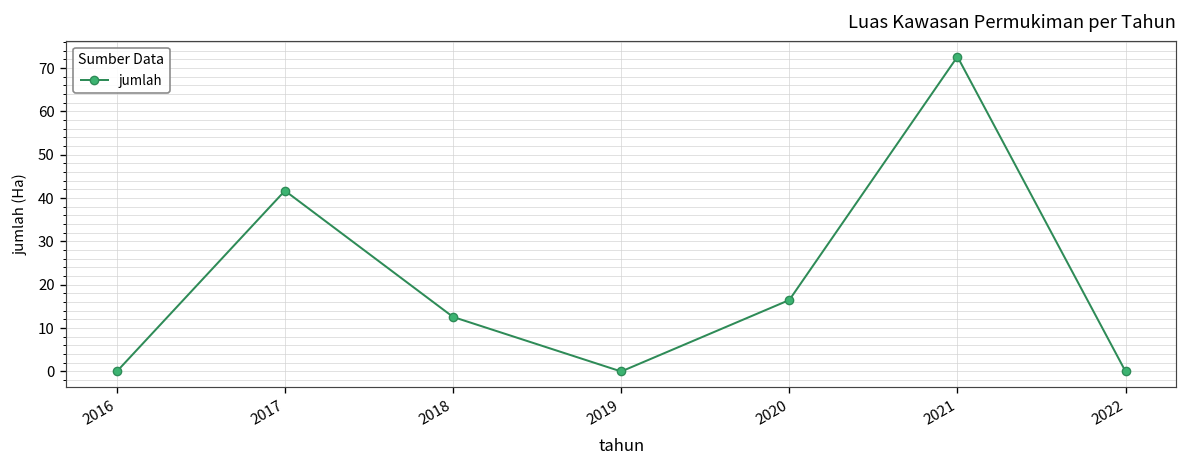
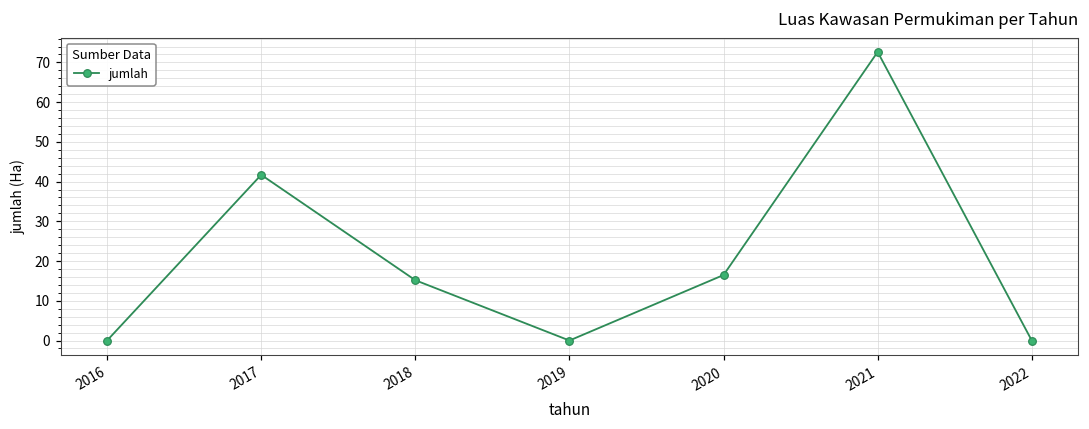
  {
    "2016": 0,
    "2017": 42,
-   "2018": 13,
+   "2018": 15,
    "2019": 0,
    "2020": 16,
    "2021": 73,
    "2022": 0
  }
